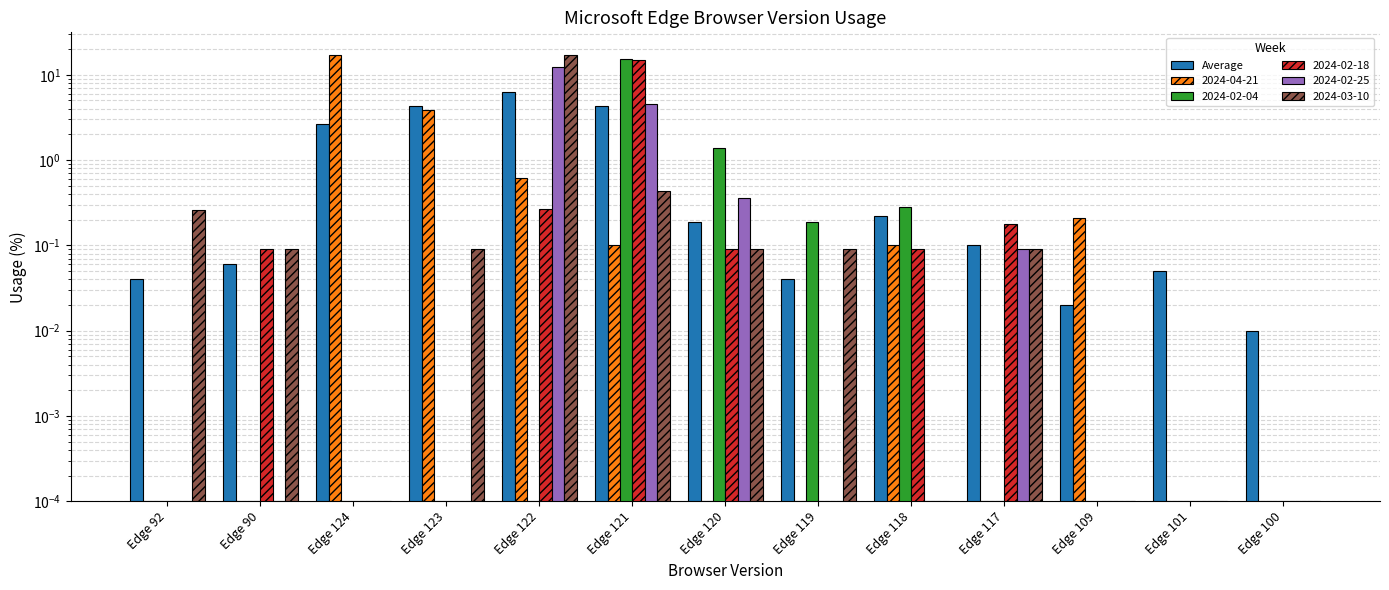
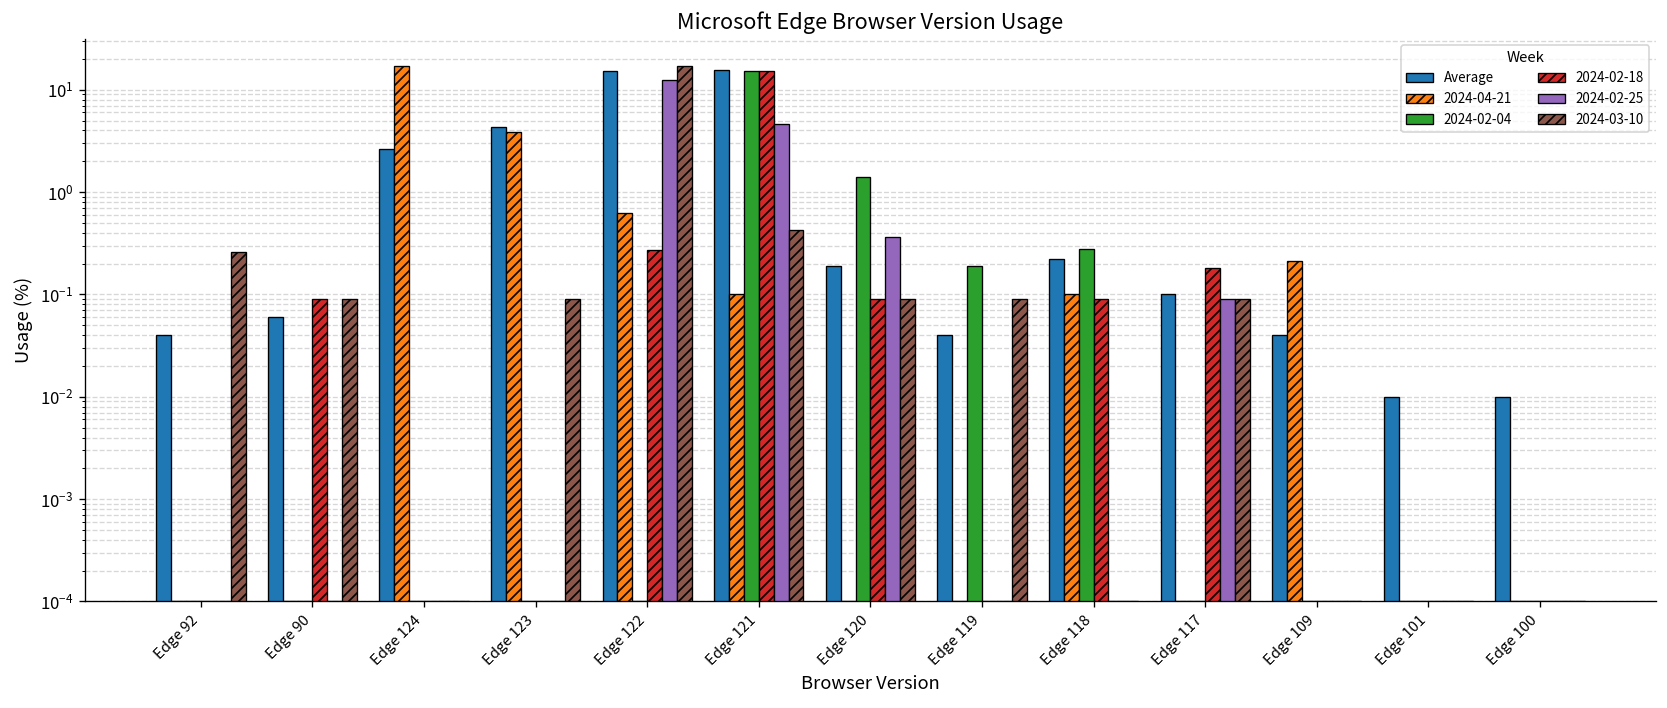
  {
    "Average": {
      "Edge 92": 0.04,
      "Edge 90": 0.06,
      "Edge 124": 2.7,
      "Edge 123": 4,
-     "Edge 122": 6,
-     "Edge 121": 4,
+     "Edge 122": 15,
+     "Edge 121": 16,
      "Edge 120": 0.19,
      "Edge 119": 0.04,
      "Edge 118": 0.22,
      "Edge 117": 0.10,
-     "Edge 109": 0.02,
-     "Edge 101": 0.05,
+     "Edge 109": 0.04,
+     "Edge 101": 0.01,
      "Edge 100": 0.01
    },
    "2024-04-21": {
      "Edge 92": 0.00010,
      "Edge 90": 0.00010,
      "Edge 124": 17,
      "Edge 123": 4,
      "Edge 122": 0.6,
      "Edge 121": 0.10,
      "Edge 120": 0.00010,
      "Edge 119": 0.00010,
      "Edge 118": 0.10,
      "Edge 117": 0.00010,
      "Edge 109": 0.21,
      "Edge 101": 0.00010,
      "Edge 100": 0.00010
    },
    "2024-02-04": {
      "Edge 92": 0.00010,
      "Edge 90": 0.00010,
      "Edge 124": 0.00010,
      "Edge 123": 0.00010,
      "Edge 122": 0.00010,
      "Edge 121": 15,
      "Edge 120": 1.4,
      "Edge 119": 0.19,
      "Edge 118": 0.28,
      "Edge 117": 0.00010,
      "Edge 109": 0.00010,
      "Edge 101": 0.00010,
      "Edge 100": 0.00010
    },
    "2024-02-18": {
      "Edge 92": 0.00010,
      "Edge 90": 0.09,
      "Edge 124": 0.00010,
      "Edge 123": 0.00010,
      "Edge 122": 0.27,
      "Edge 121": 15,
      "Edge 120": 0.09,
      "Edge 119": 0.00010,
      "Edge 118": 0.09,
      "Edge 117": 0.18,
      "Edge 109": 0.00010,
      "Edge 101": 0.00010,
      "Edge 100": 0.00010
    },
    "2024-02-25": {
      "Edge 92": 0.00010,
      "Edge 90": 0.00010,
      "Edge 124": 0.00010,
      "Edge 123": 0.00010,
      "Edge 122": 12,
      "Edge 121": 5,
      "Edge 120": 0.36,
      "Edge 119": 0.00010,
      "Edge 118": 0.00010,
      "Edge 117": 0.09,
      "Edge 109": 0.00010,
      "Edge 101": 0.00010,
      "Edge 100": 0.00010
    },
    "2024-03-10": {
      "Edge 92": 0.26,
      "Edge 90": 0.09,
      "Edge 124": 0.00010,
      "Edge 123": 0.09,
      "Edge 122": 17,
      "Edge 121": 0.4,
      "Edge 120": 0.09,
      "Edge 119": 0.09,
      "Edge 118": 0.00010,
      "Edge 117": 0.09,
      "Edge 109": 0.00010,
      "Edge 101": 0.00010,
      "Edge 100": 0.00010
    }
  }
